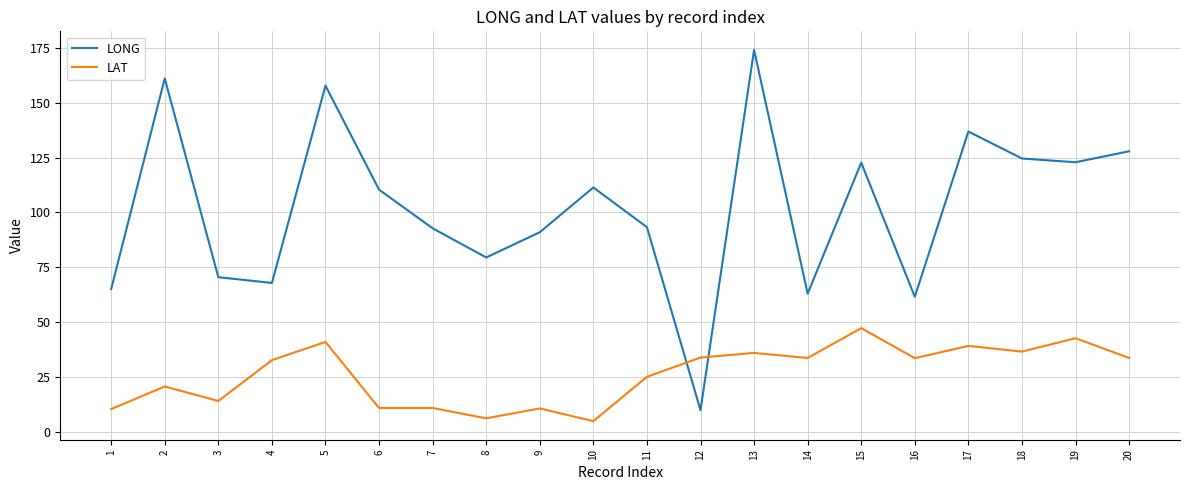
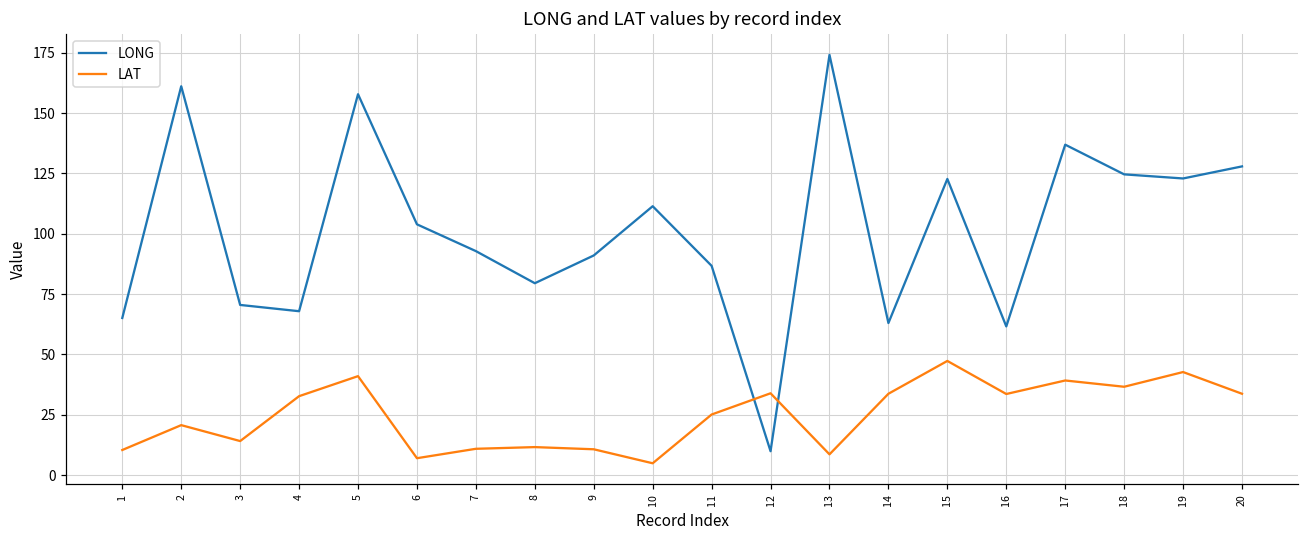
  {
    "LONG": {
      "1": 65,
      "2": 161,
      "3": 71,
      "4": 68,
      "5": 158,
-     "6": 110,
+     "6": 104,
      "7": 93,
      "8": 80,
      "9": 91,
      "10": 111,
-     "11": 93,
+     "11": 87,
      "12": 10,
      "13": 174,
      "14": 63,
      "15": 123,
      "16": 62,
      "17": 137,
      "18": 125,
      "19": 123,
      "20": 128
    },
    "LAT": {
      "1": 10,
      "2": 21,
      "3": 14,
      "4": 33,
      "5": 41,
-     "6": 11,
+     "6": 7,
      "7": 11,
-     "8": 6,
+     "8": 12,
      "9": 11,
      "10": 5,
      "11": 25,
      "12": 34,
-     "13": 36,
+     "13": 9,
      "14": 34,
      "15": 47,
      "16": 34,
      "17": 39,
      "18": 37,
      "19": 43,
      "20": 34
    }
  }
